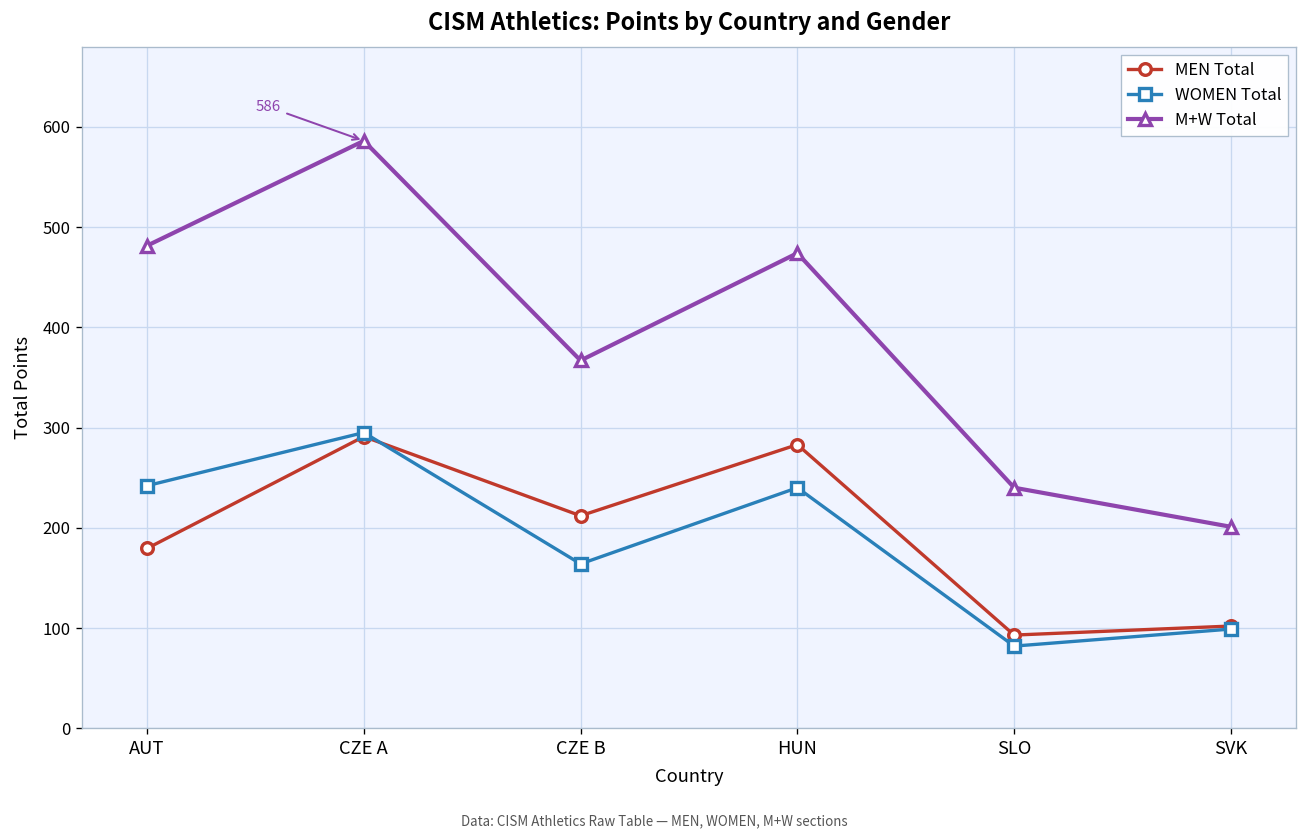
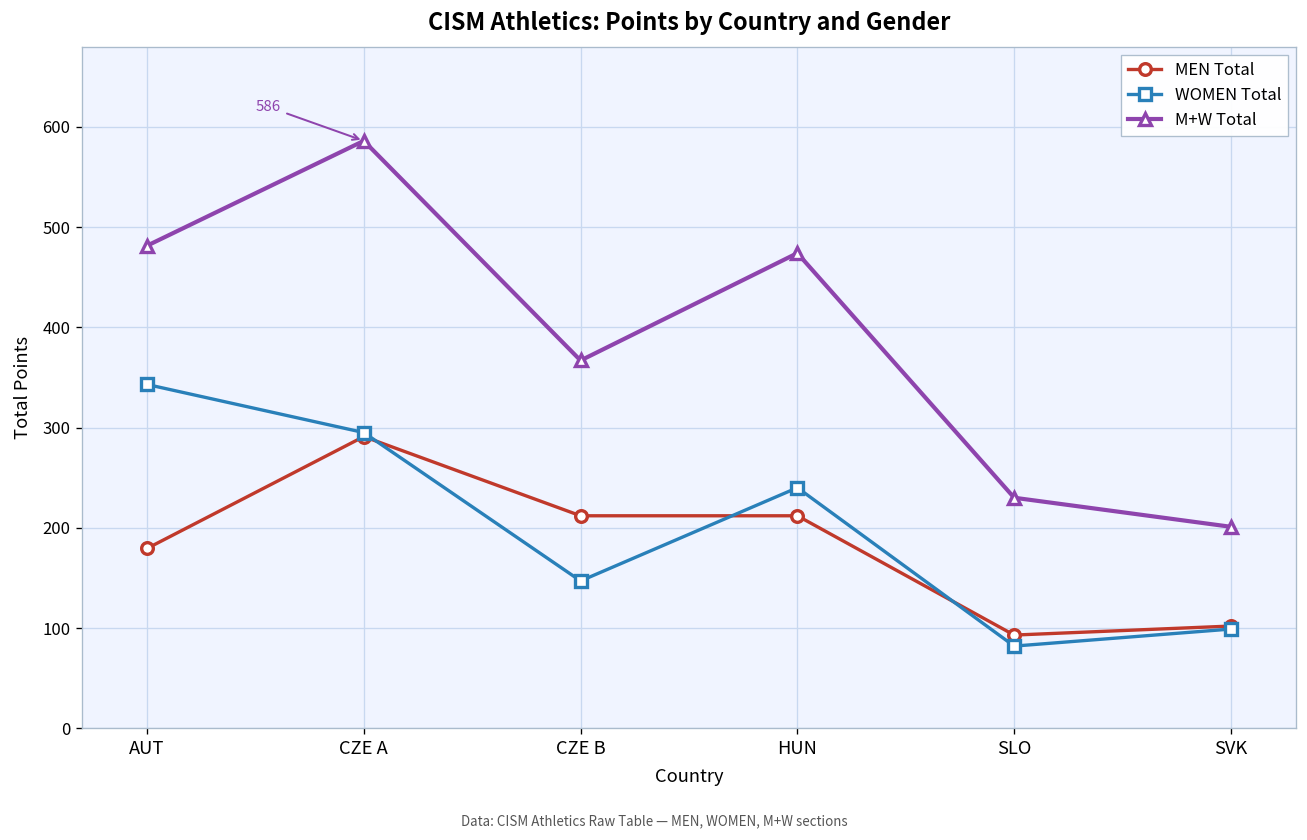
  {
    "MEN Total": {
      "AUT": 180,
      "CZE A": 290,
      "CZE B": 210,
-     "HUN": 280,
+     "HUN": 210,
      "SLO": 90
    },
    "WOMEN Total": {
-     "AUT": 240,
+     "AUT": 340,
      "CZE A": 300,
-     "CZE B": 160,
+     "CZE B": 150,
      "HUN": 240,
      "SLO": 80
    },
    "M+W Total": {
      "AUT": 480,
      "CZE B": 370,
      "HUN": 470,
-     "SLO": 240,
+     "SLO": 230,
      "SVK": 200
    }
  }
